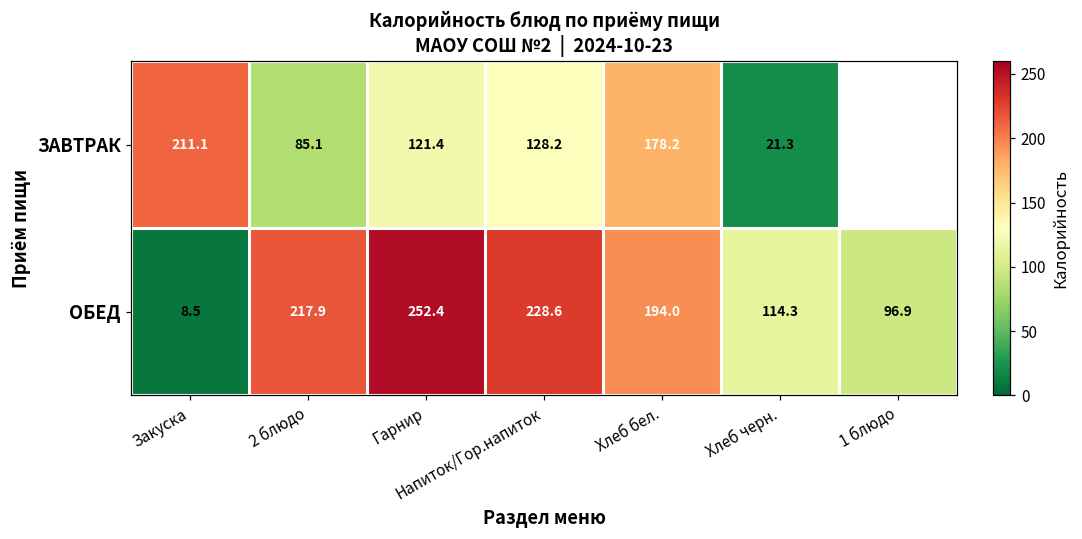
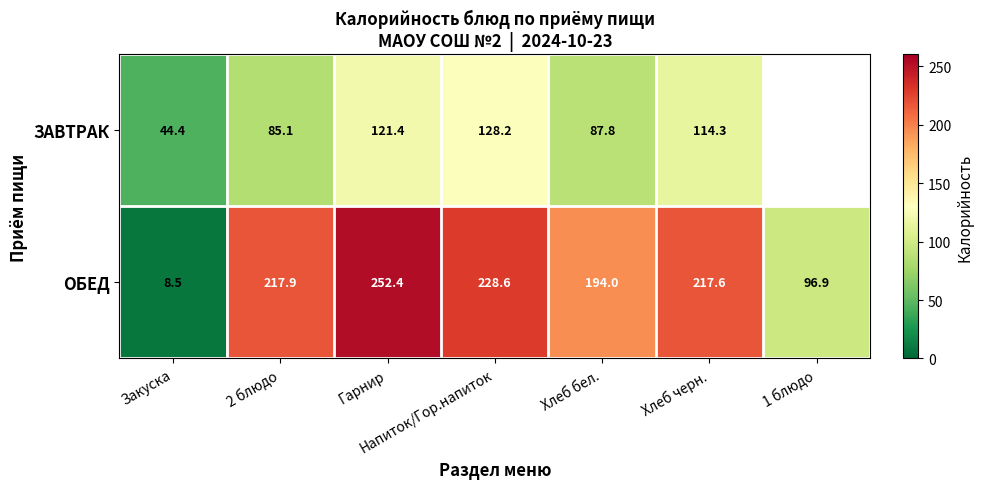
  {
    "ЗАВТРАК": {
-     "Закуска": 211.1,
+     "Закуска": 44.4,
      "2 блюдо": 85.1,
      "Гарнир": 121.4,
      "Напиток/Гор.напиток": 128.2,
-     "Хлеб бел.": 178.2,
-     "Хлеб черн.": 21.3
+     "Хлеб бел.": 87.8,
+     "Хлеб черн.": 114.3
    },
    "ОБЕД": {
      "Закуска": 8.5,
      "2 блюдо": 217.9,
      "Гарнир": 252.4,
      "Напиток/Гор.напиток": 228.6,
      "Хлеб бел.": 194.0,
-     "Хлеб черн.": 114.3,
+     "Хлеб черн.": 217.6,
      "1 блюдо": 96.9
    }
  }
